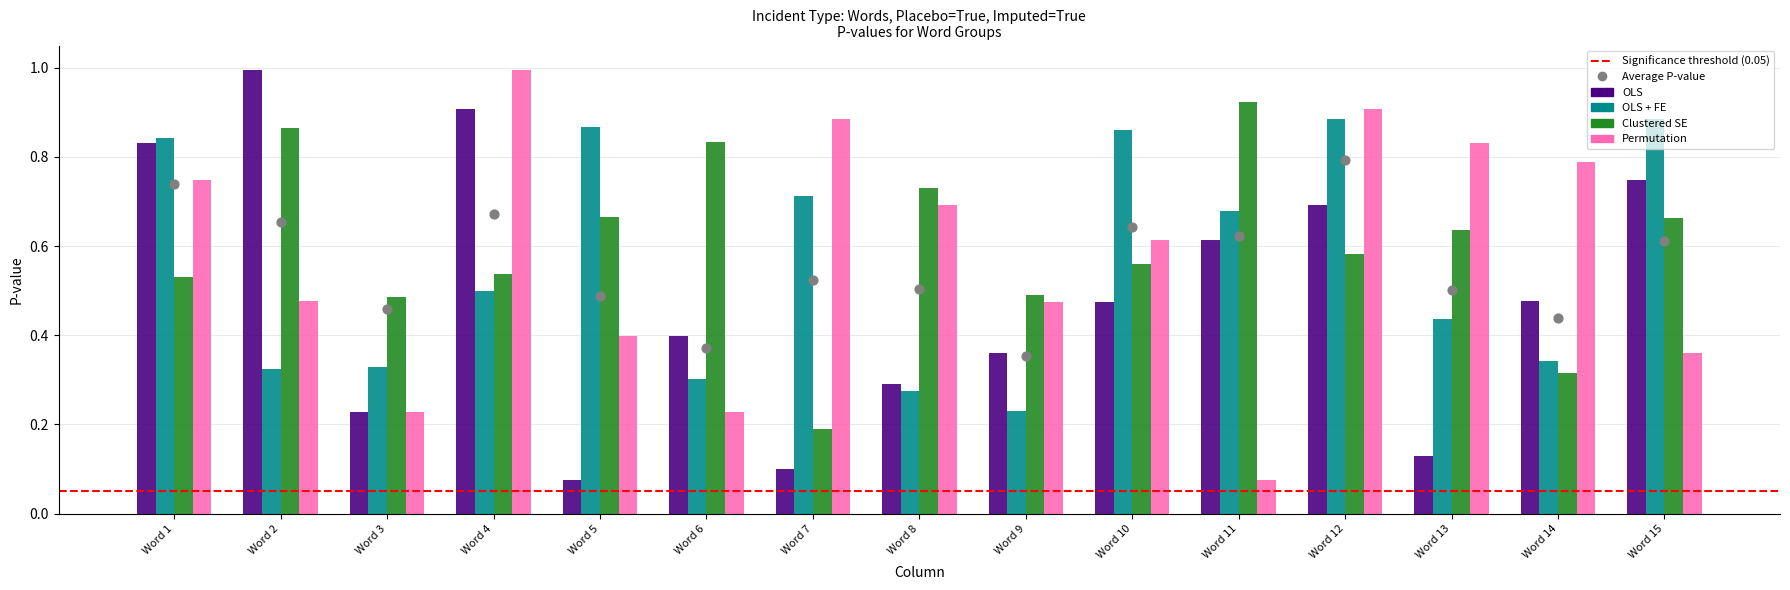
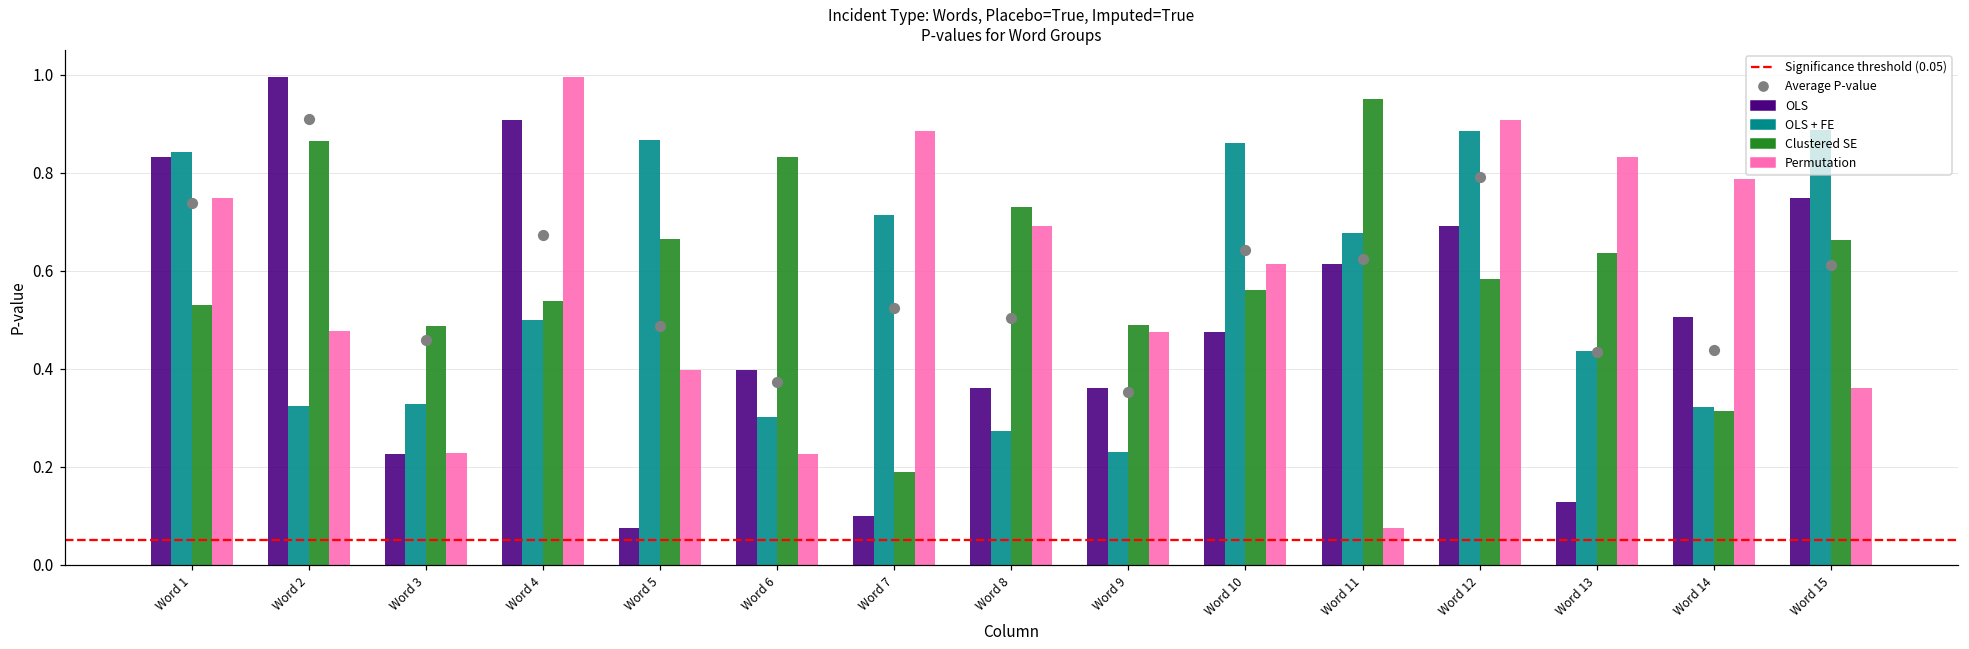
  {
    "OLS": {
      "Word 1": 0.83,
      "Word 2": 0.99,
      "Word 3": 0.23,
      "Word 4": 0.91,
      "Word 5": 0.08,
      "Word 6": 0.40,
      "Word 7": 0.10,
-     "Word 8": 0.29,
+     "Word 8": 0.36,
      "Word 9": 0.36,
      "Word 10": 0.47,
      "Word 11": 0.61,
      "Word 12": 0.69,
      "Word 13": 0.13,
-     "Word 14": 0.48,
+     "Word 14": 0.51,
      "Word 15": 0.75
    },
    "Average P-value": {
-     "Word 2": 0.65,
-     "Word 13": 0.50
+     "Word 2": 0.91,
+     "Word 13": 0.43
    },
    "OLS + FE": {
      "Word 1": 0.84,
      "Word 2": 0.32,
      "Word 3": 0.33,
      "Word 4": 0.50,
      "Word 5": 0.87,
      "Word 6": 0.30,
      "Word 7": 0.71,
      "Word 8": 0.27,
      "Word 9": 0.23,
      "Word 10": 0.86,
      "Word 11": 0.68,
      "Word 12": 0.89,
      "Word 13": 0.44,
-     "Word 14": 0.34
+     "Word 14": 0.32
    },
    "Clustered SE": {
      "Word 1": 0.53,
      "Word 2": 0.86,
      "Word 3": 0.49,
      "Word 4": 0.54,
      "Word 5": 0.66,
      "Word 6": 0.83,
      "Word 7": 0.19,
      "Word 8": 0.73,
      "Word 9": 0.49,
      "Word 10": 0.56,
-     "Word 11": 0.92,
+     "Word 11": 0.95,
      "Word 12": 0.58,
      "Word 13": 0.64,
      "Word 14": 0.31,
      "Word 15": 0.66
    },
    "Permutation": {
      "Word 1": 0.75,
      "Word 2": 0.48,
      "Word 3": 0.23,
      "Word 4": 0.99,
      "Word 5": 0.40,
      "Word 6": 0.23,
      "Word 7": 0.89,
      "Word 8": 0.69,
      "Word 9": 0.47,
      "Word 10": 0.61,
      "Word 11": 0.08,
      "Word 12": 0.91,
      "Word 13": 0.83,
      "Word 14": 0.79,
      "Word 15": 0.36
    }
  }
